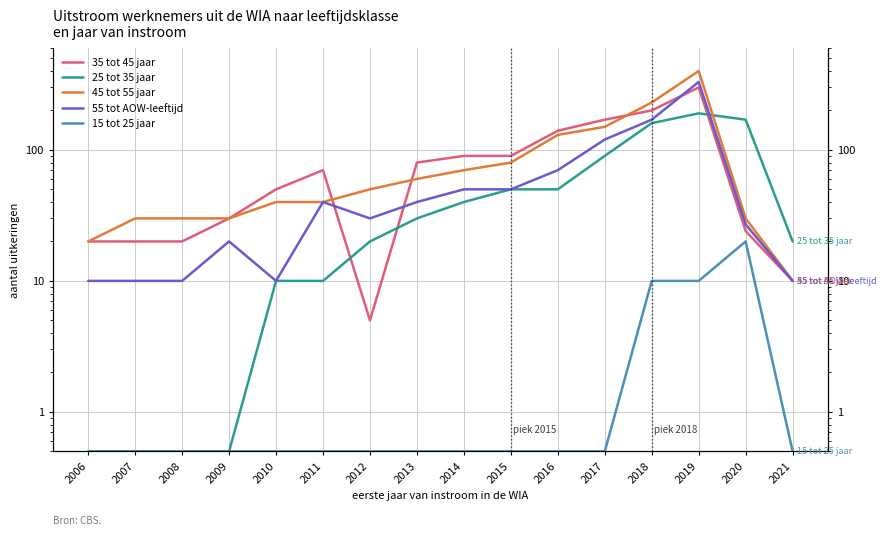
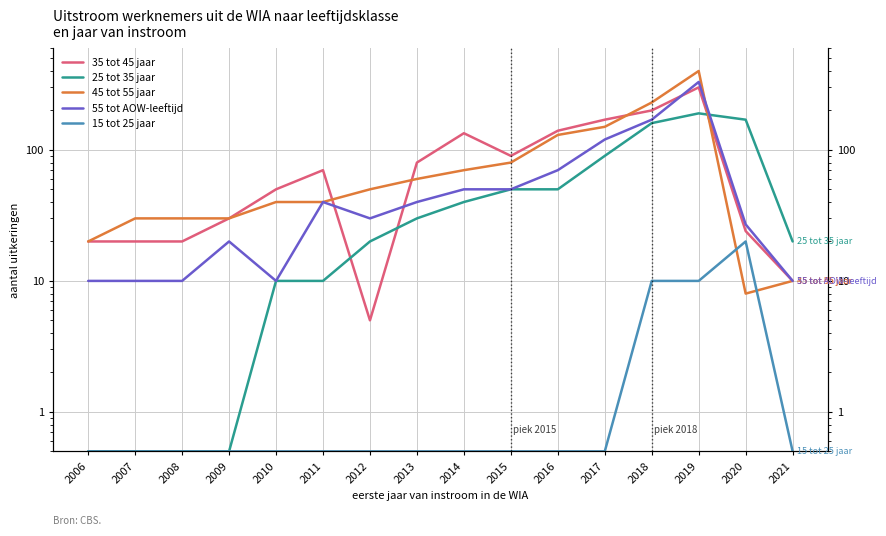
  {
    "35 tot 45 jaar": {
      "2007": 20,
      "2008": 20,
      "2010": 50,
      "2011": 70,
      "2012": 5,
      "2013": 80,
-     "2014": 90,
+     "2014": 130,
      "2015": 90,
      "2016": 140,
      "2017": 170,
      "2018": 200,
      "2019": 300,
      "2020": 24
    },
    "45 tot 55 jaar": {
      "2007": 30,
      "2008": 30,
      "2010": 40,
      "2012": 50,
      "2013": 60,
      "2014": 70,
      "2015": 80,
      "2016": 130,
      "2017": 150,
      "2018": 230,
      "2019": 400,
-     "2020": 30
+     "2020": 8
    },
    "55 tot AOW-leeftijd": {
      "2006": 10,
      "2007": 10,
      "2008": 10,
      "2009": 20,
      "2012": 30,
      "2013": 40,
      "2014": 50,
      "2016": 70,
      "2017": 120,
      "2018": 170,
      "2019": 330,
      "2020": 27
    }
  }
